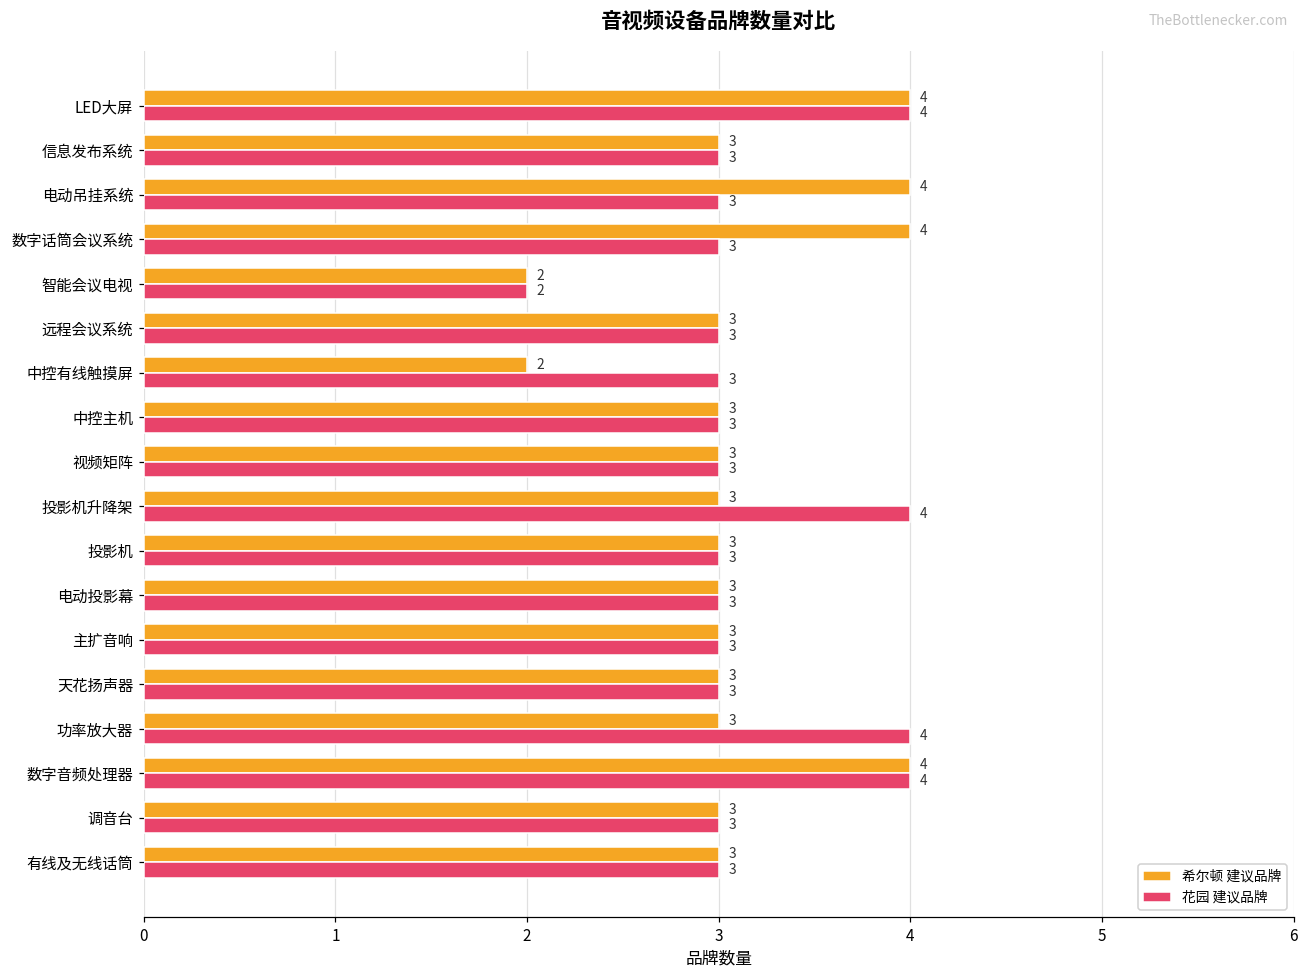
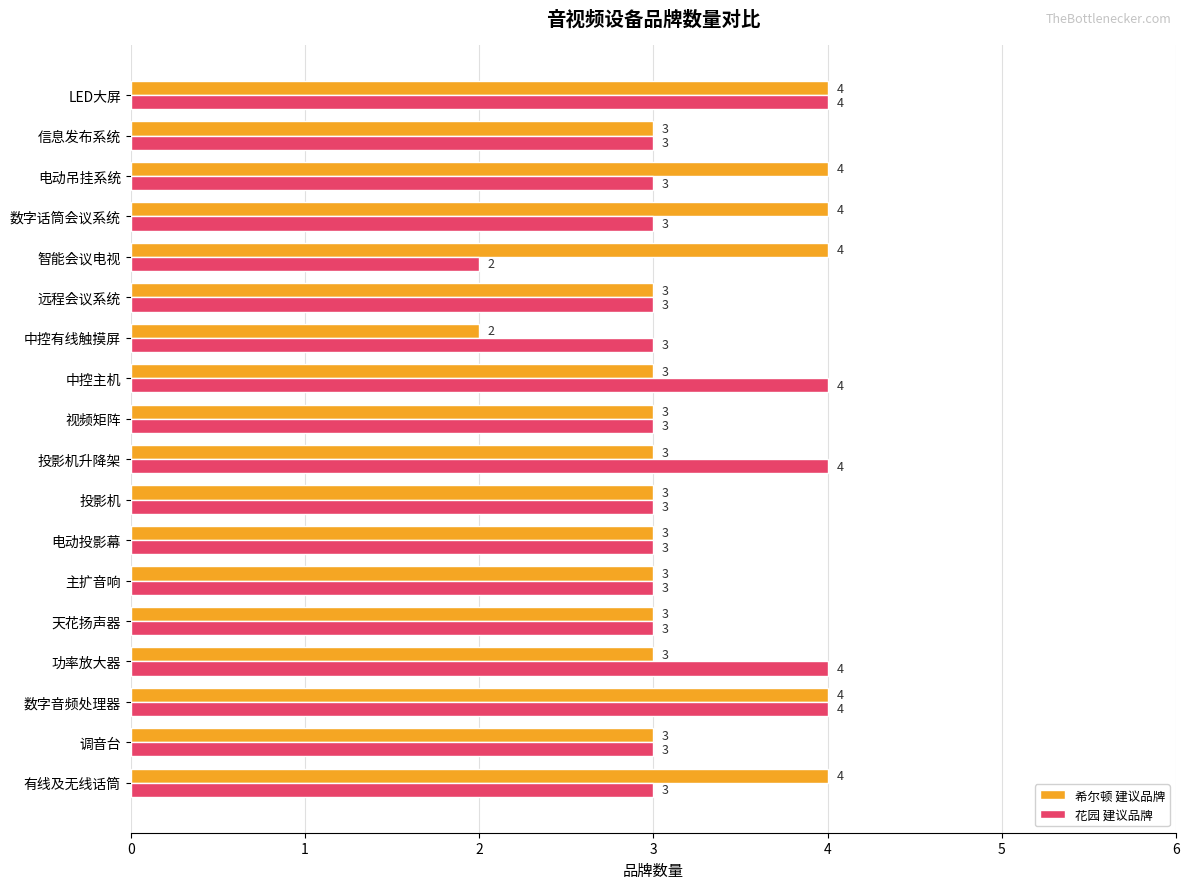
  {
    "希尔顿 建议品牌": {
      "LED大屏": 4,
      "信息发布系统": 3,
      "电动吊挂系统": 4,
      "数字话筒会议系统": 4,
-     "智能会议电视": 2,
+     "智能会议电视": 4,
      "远程会议系统": 3,
      "中控有线触摸屏": 2,
      "中控主机": 3,
      "视频矩阵": 3,
      "投影机升降架": 3,
      "投影机": 3,
      "电动投影幕": 3,
      "主扩音响": 3,
      "天花扬声器": 3,
      "功率放大器": 3,
      "数字音频处理器": 4,
      "调音台": 3,
-     "有线及无线话筒": 3
+     "有线及无线话筒": 4
    },
    "花园 建议品牌": {
      "LED大屏": 4,
      "信息发布系统": 3,
      "电动吊挂系统": 3,
      "数字话筒会议系统": 3,
      "智能会议电视": 2,
      "远程会议系统": 3,
      "中控有线触摸屏": 3,
-     "中控主机": 3,
+     "中控主机": 4,
      "视频矩阵": 3,
      "投影机升降架": 4,
      "投影机": 3,
      "电动投影幕": 3,
      "主扩音响": 3,
      "天花扬声器": 3,
      "功率放大器": 4,
      "数字音频处理器": 4,
      "调音台": 3,
      "有线及无线话筒": 3
    }
  }
